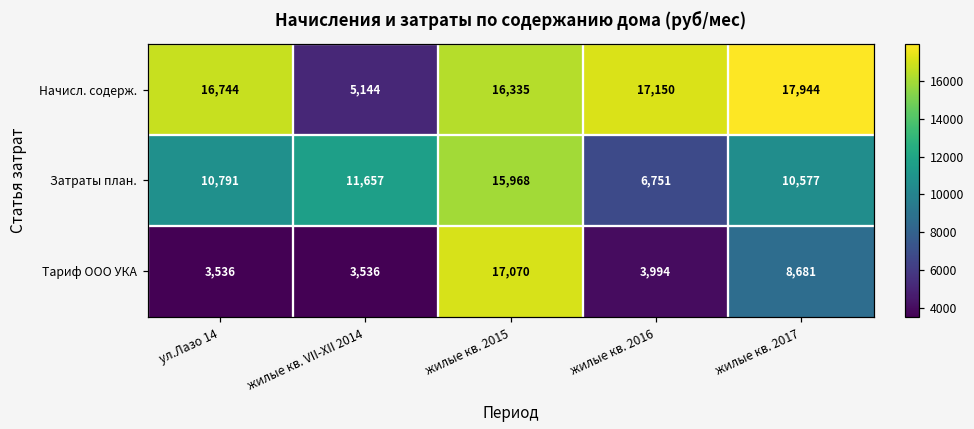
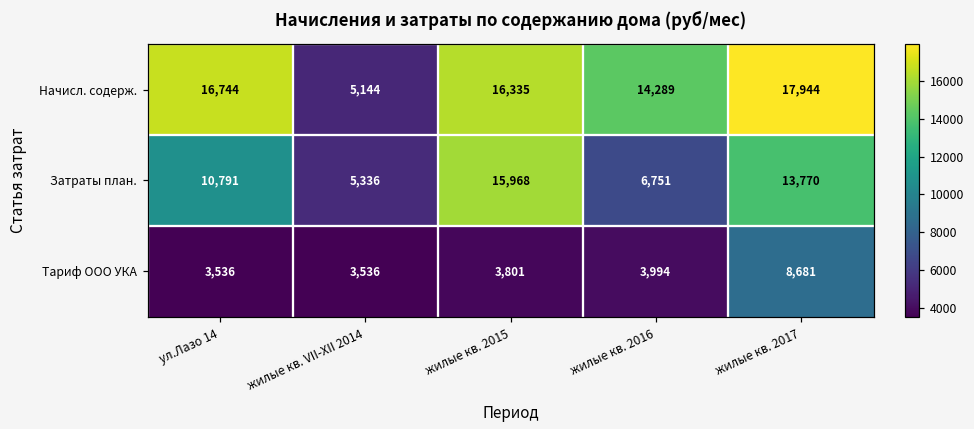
  {
    "Начисл. содерж.": {
      "ул.Лазо 14": "16,744",
      "жилые кв. VII-XII 2014": "5,144",
      "жилые кв. 2015": "16,335",
-     "жилые кв. 2016": "17,150",
+     "жилые кв. 2016": "14,289",
      "жилые кв. 2017": "17,944"
    },
    "Затраты план.": {
      "ул.Лазо 14": "10,791",
-     "жилые кв. VII-XII 2014": "11,657",
+     "жилые кв. VII-XII 2014": "5,336",
      "жилые кв. 2015": "15,968",
      "жилые кв. 2016": "6,751",
-     "жилые кв. 2017": "10,577"
+     "жилые кв. 2017": "13,770"
    },
    "Тариф ООО УКА": {
      "ул.Лазо 14": "3,536",
      "жилые кв. VII-XII 2014": "3,536",
-     "жилые кв. 2015": "17,070",
+     "жилые кв. 2015": "3,801",
      "жилые кв. 2016": "3,994",
      "жилые кв. 2017": "8,681"
    }
  }
